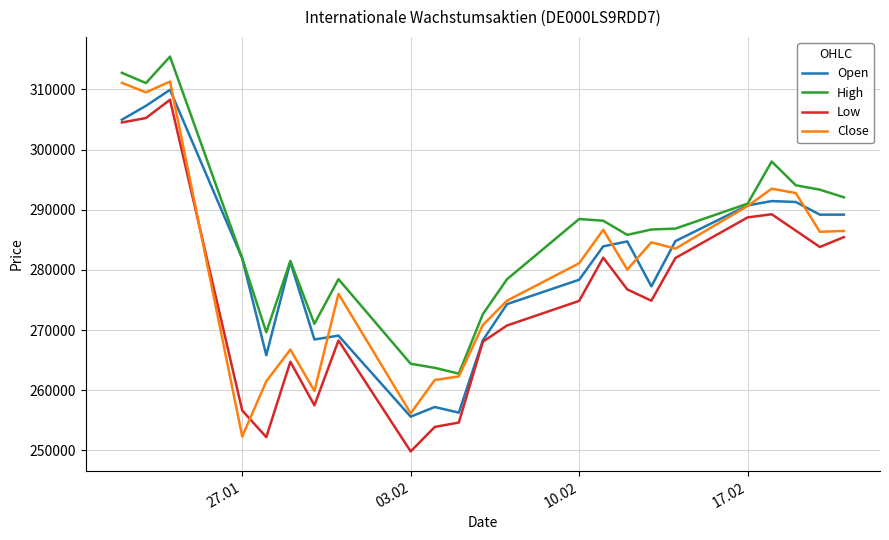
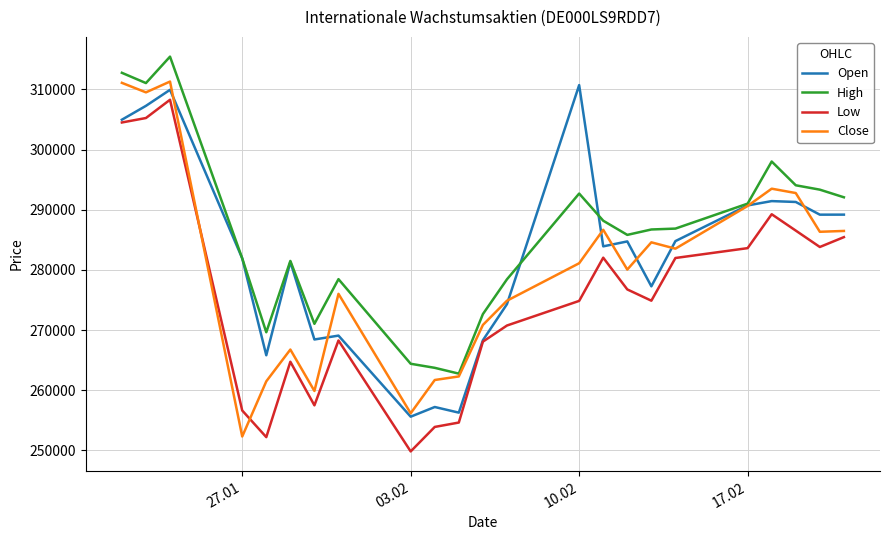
  {
    "Open": {
      "03.02": 256000,
-     "10.02": 278000
+     "10.02": 311000
    },
    "High": {
      "03.02": 264000,
-     "10.02": 288000
+     "10.02": 293000
    },
    "Low": {
      "27.01": 257000,
      "03.02": 250000,
      "10.02": 275000,
-     "17.02": 289000
+     "17.02": 284000
    },
    "Close": {
      "27.01": 252000,
      "03.02": 256000,
      "10.02": 281000
    }
  }
